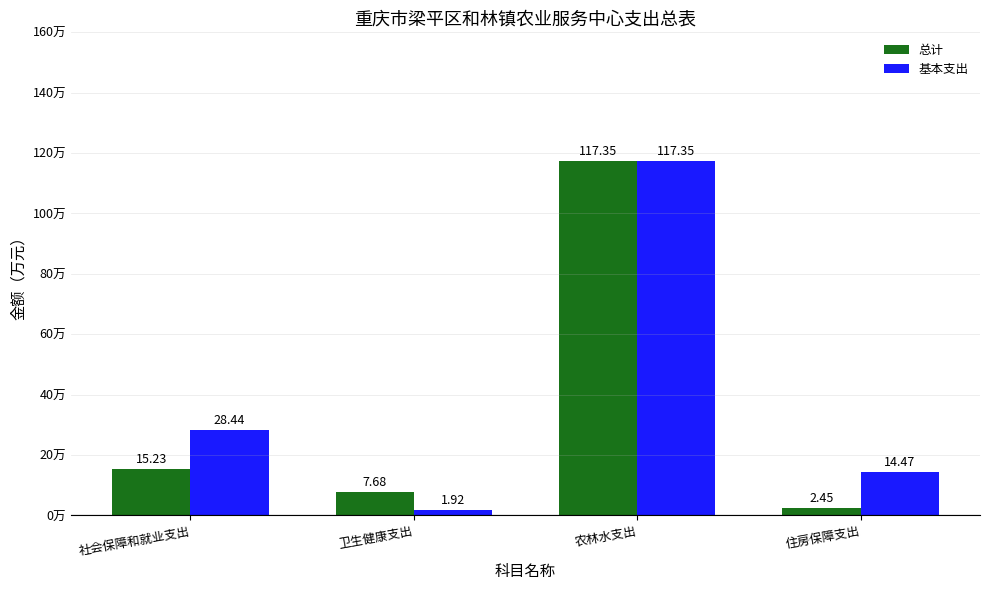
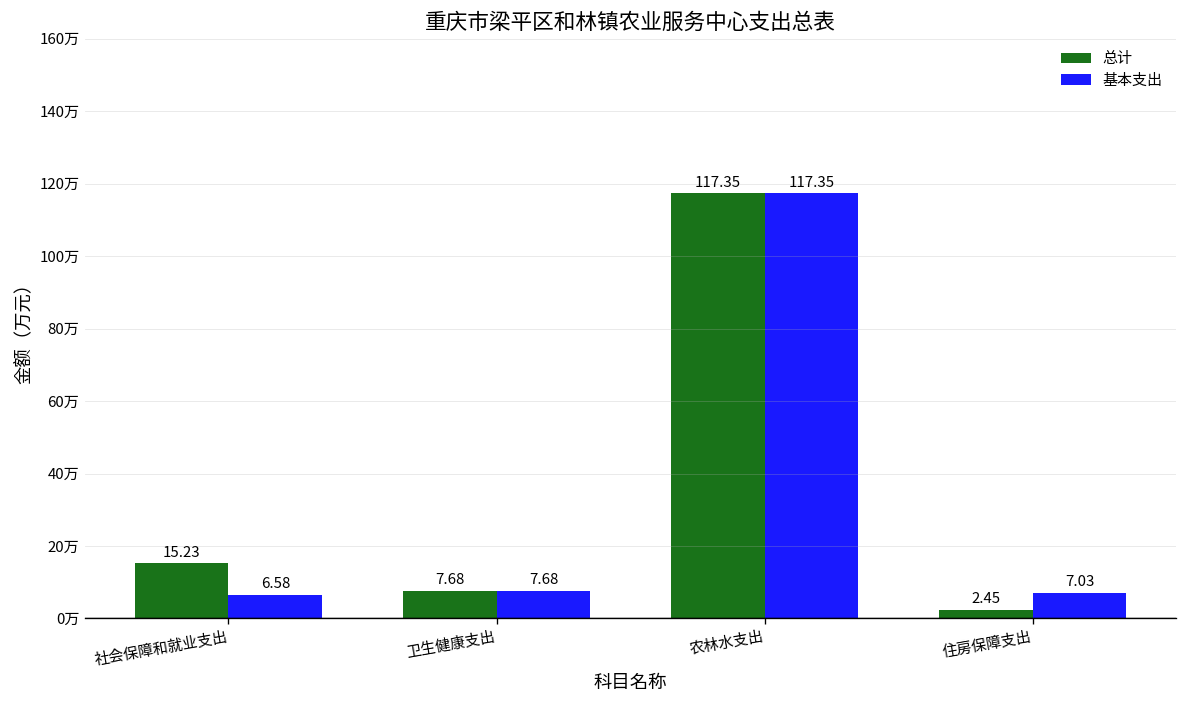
  {
    "总计": {
      "社会保障和就业支出": 15.23,
      "卫生健康支出": 7.68,
      "农林水支出": 117.35,
      "住房保障支出": 2.45
    },
    "基本支出": {
-     "社会保障和就业支出": 28.44,
-     "卫生健康支出": 1.92,
+     "社会保障和就业支出": 6.58,
+     "卫生健康支出": 7.68,
      "农林水支出": 117.35,
-     "住房保障支出": 14.47
+     "住房保障支出": 7.03
    }
  }
